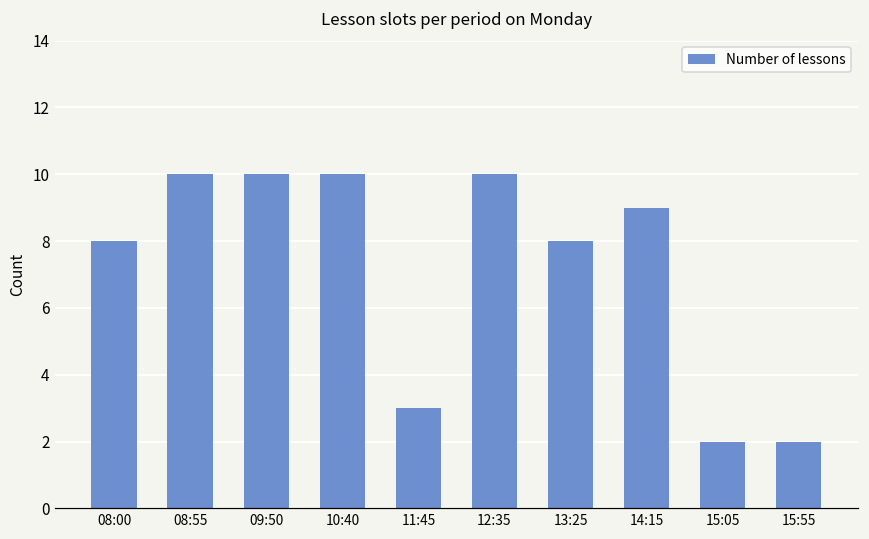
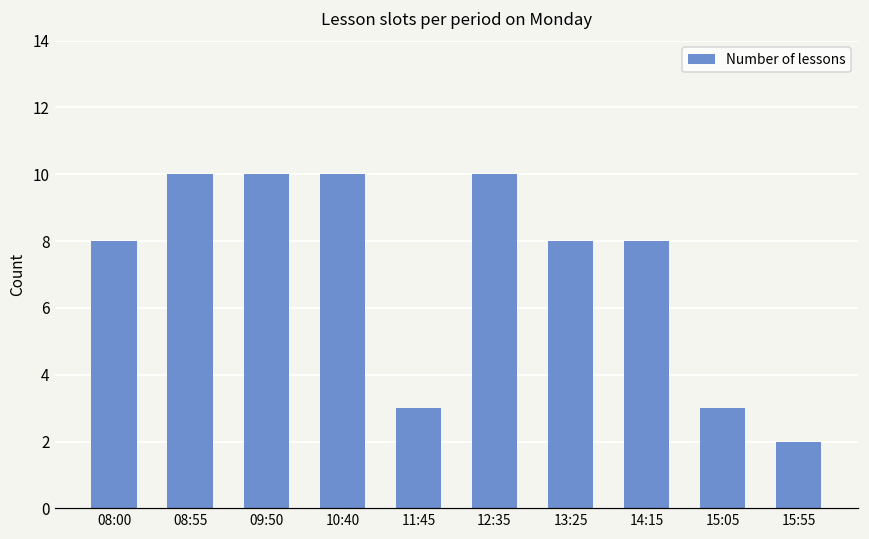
  {
    "08:00": 8,
    "08:55": 10,
    "09:50": 10,
    "10:40": 10,
    "11:45": 3,
    "12:35": 10,
    "13:25": 8,
-   "14:15": 9,
-   "15:05": 2,
+   "14:15": 8,
+   "15:05": 3,
    "15:55": 2
  }
